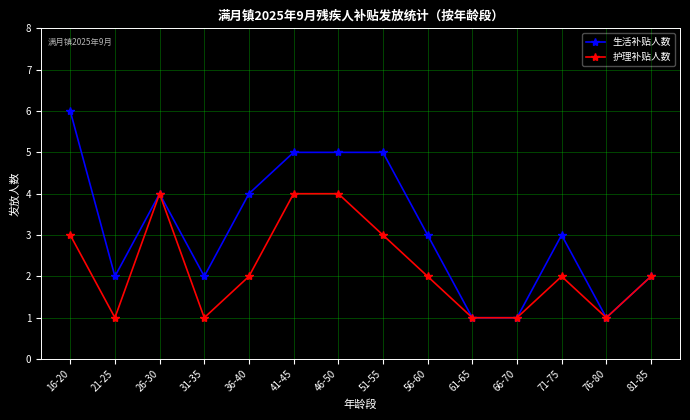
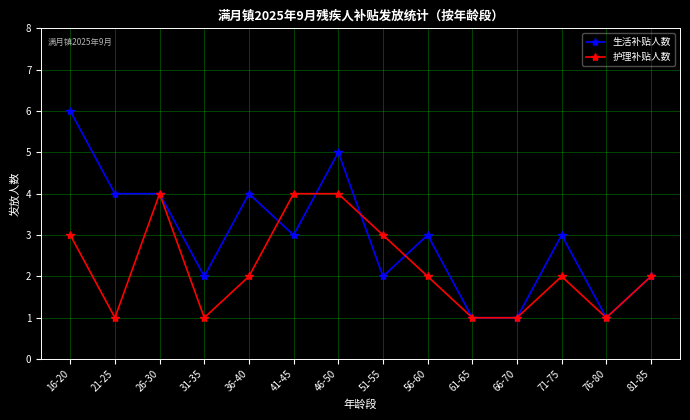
  {
    "生活补贴人数": {
      "16-20": 6,
-     "21-25": 2,
+     "21-25": 4,
      "31-35": 2,
      "36-40": 4,
-     "41-45": 5,
+     "41-45": 3,
      "46-50": 5,
-     "51-55": 5,
+     "51-55": 2,
      "56-60": 3,
      "71-75": 3
    },
    "护理补贴人数": {
      "16-20": 3,
      "21-25": 1,
      "31-35": 1,
      "36-40": 2,
      "41-45": 4,
      "46-50": 4,
      "51-55": 3,
      "56-60": 2,
      "71-75": 2
    }
  }
